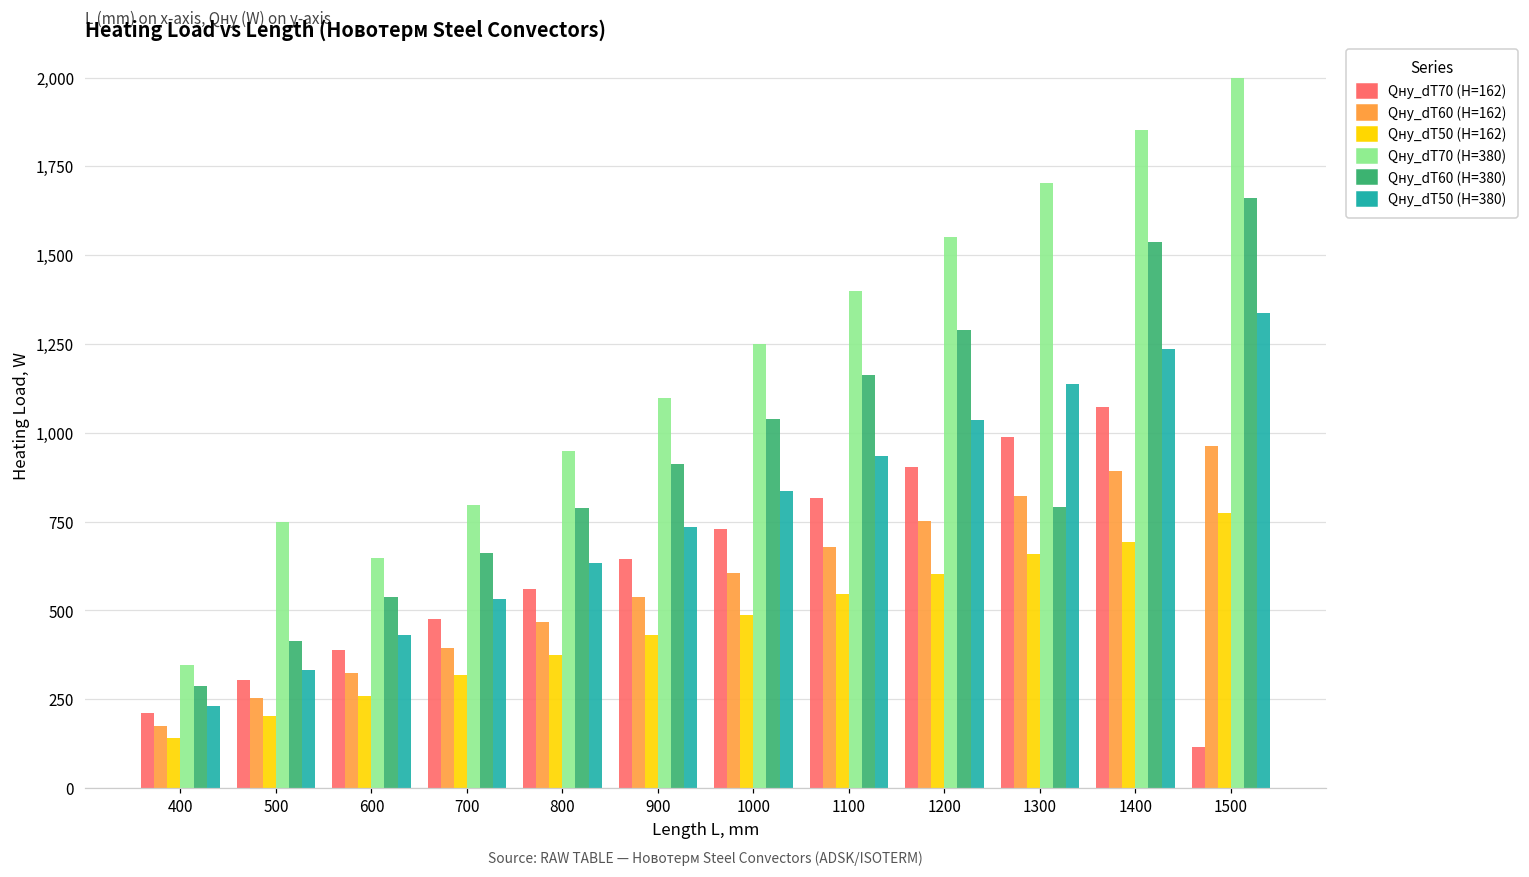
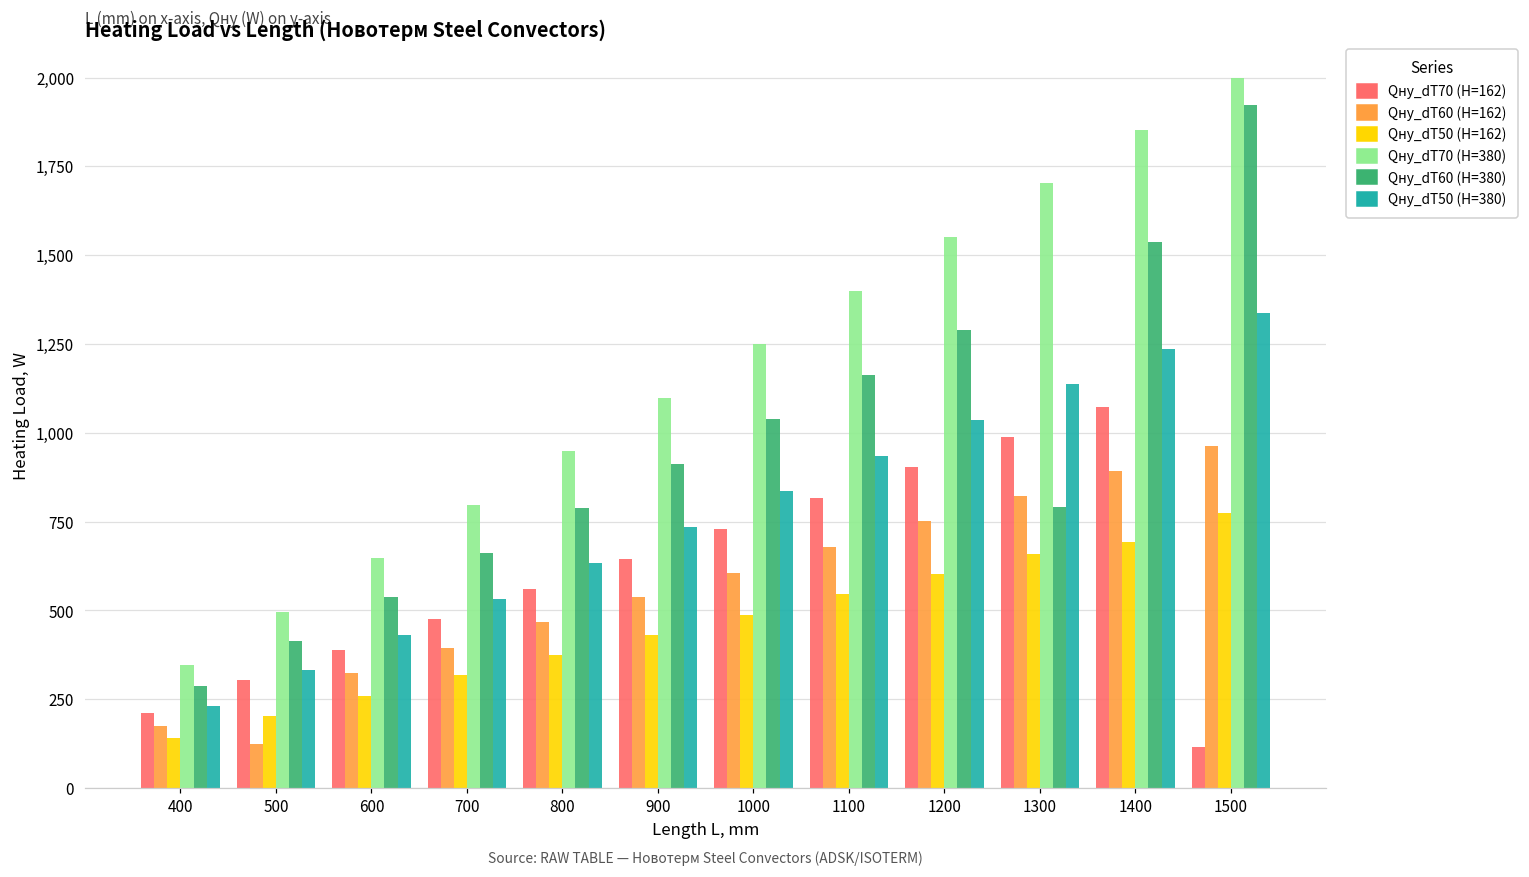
  {
    "Qну_dT70 (H=162)": {
      "400": "210",
      "500": "300",
      "600": "390",
      "700": "480",
      "800": "560",
      "900": "650",
      "1000": "730",
      "1100": "820",
      "1200": "900",
      "1300": "990",
      "1400": "1,070",
      "1500": "120"
    },
    "Qну_dT60 (H=162)": {
      "400": "170",
-     "500": "250",
+     "500": "130",
      "600": "320",
      "700": "390",
      "800": "470",
      "900": "540",
      "1000": "610",
      "1100": "680",
      "1200": "750",
      "1300": "820",
      "1400": "890",
      "1500": "960"
    },
    "Qну_dT50 (H=162)": {
      "400": "140",
      "500": "200",
      "600": "260",
      "700": "320",
      "800": "370",
      "900": "430",
      "1000": "490",
      "1100": "550",
      "1200": "600",
      "1300": "660",
      "1400": "690",
      "1500": "770"
    },
    "Qну_dT70 (H=380)": {
      "400": "350",
-     "500": "750",
+     "500": "500",
      "600": "650",
      "700": "800",
      "800": "950",
      "900": "1,100",
      "1000": "1,250",
      "1100": "1,400",
      "1200": "1,550",
      "1300": "1,700",
      "1400": "1,850",
      "1500": "2,000"
    },
    "Qну_dT60 (H=380)": {
      "400": "290",
      "500": "410",
      "600": "540",
      "700": "660",
      "800": "790",
      "900": "910",
      "1000": "1,040",
      "1100": "1,160",
      "1200": "1,290",
      "1300": "790",
      "1400": "1,540",
-     "1500": "1,660"
+     "1500": "1,920"
    },
    "Qну_dT50 (H=380)": {
      "400": "230",
      "500": "330",
      "600": "430",
      "700": "530",
      "800": "630",
      "900": "730",
      "1000": "840",
      "1100": "940",
      "1200": "1,040",
      "1300": "1,140",
      "1400": "1,240",
      "1500": "1,340"
    }
  }
